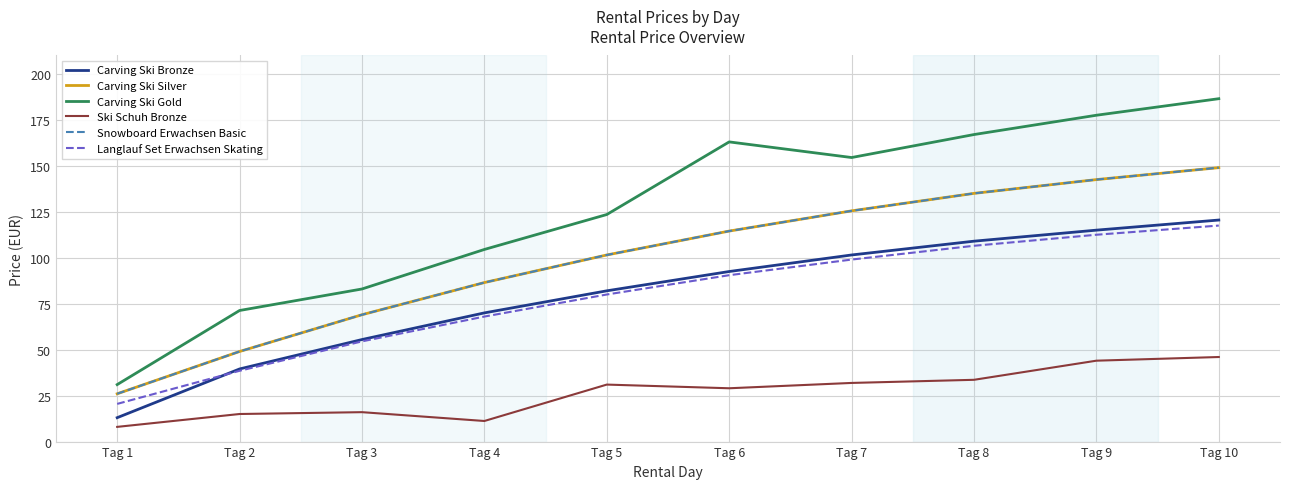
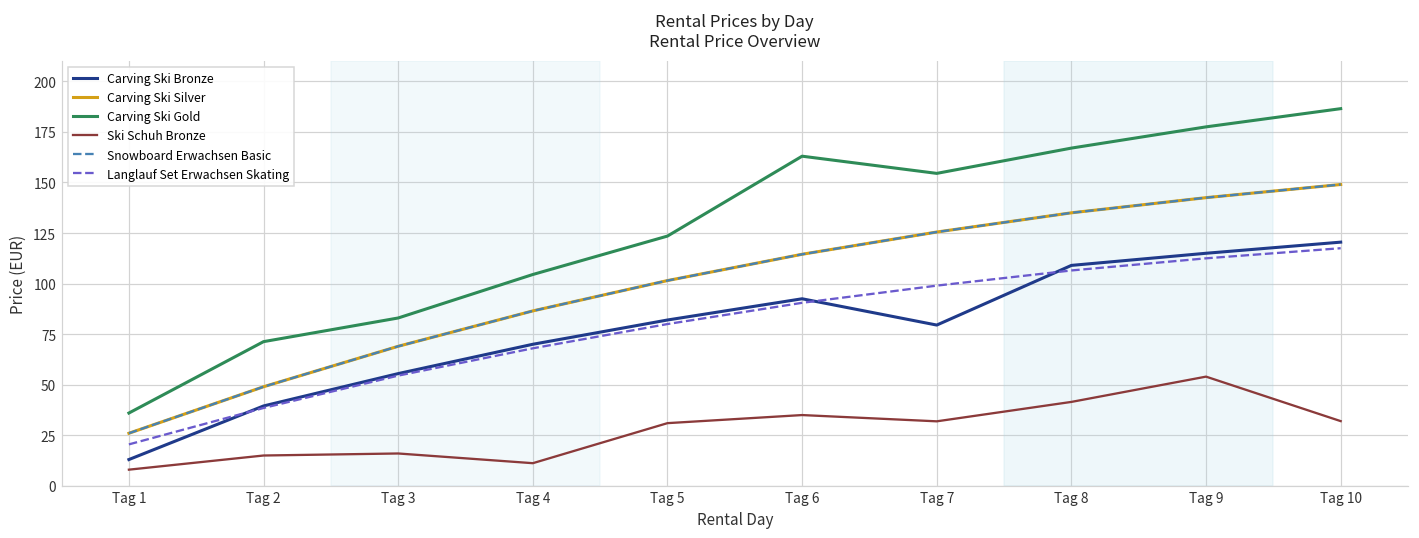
  {
    "Carving Ski Bronze": {
      "Tag 1": 13,
      "Tag 4": 70,
      "Tag 5": 82,
      "Tag 6": 93,
-     "Tag 7": 102,
+     "Tag 7": 80,
      "Tag 8": 109,
      "Tag 9": 115,
      "Tag 10": 121
    },
    "Carving Ski Gold": {
-     "Tag 1": 31,
+     "Tag 1": 36,
      "Tag 2": 71,
      "Tag 3": 83,
      "Tag 4": 105,
      "Tag 5": 124,
      "Tag 6": 163,
      "Tag 7": 155,
      "Tag 8": 167,
      "Tag 9": 178,
      "Tag 10": 187
    },
    "Ski Schuh Bronze": {
      "Tag 1": 8,
      "Tag 2": 15,
      "Tag 3": 16,
      "Tag 4": 11,
      "Tag 5": 31,
-     "Tag 6": 29,
+     "Tag 6": 35,
      "Tag 7": 32,
-     "Tag 8": 34,
-     "Tag 9": 44,
-     "Tag 10": 46
+     "Tag 8": 42,
+     "Tag 9": 54,
+     "Tag 10": 32
    }
  }
